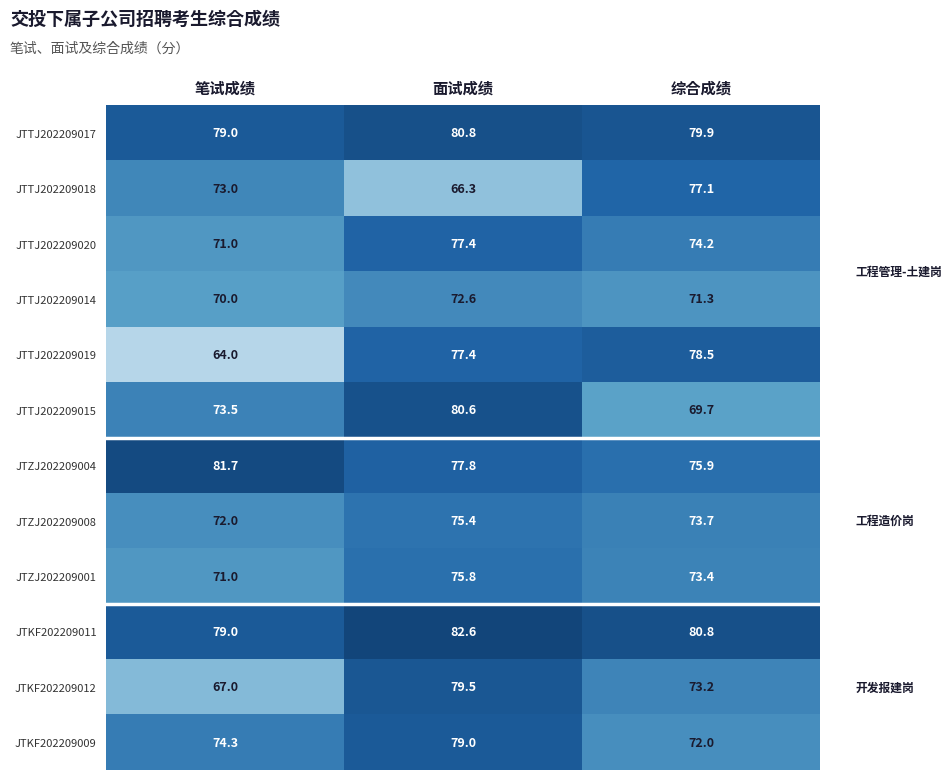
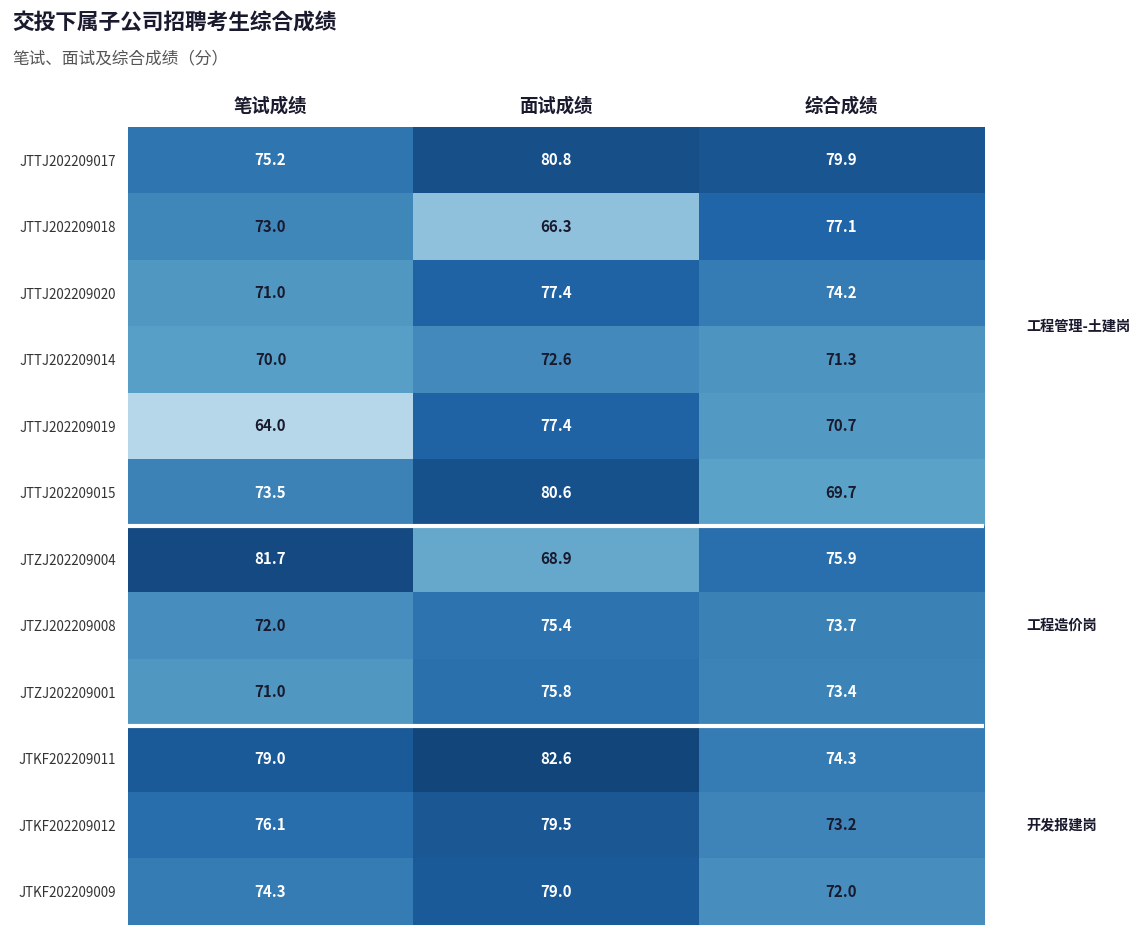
  {
    "JTTJ202209017": {
-     "笔试成绩": 79.0,
+     "笔试成绩": 75.2,
      "面试成绩": 80.8,
      "综合成绩": 79.9
    },
    "JTTJ202209018": {
      "笔试成绩": 73.0,
      "面试成绩": 66.3,
      "综合成绩": 77.1
    },
    "JTTJ202209020": {
      "笔试成绩": 71.0,
      "面试成绩": 77.4,
      "综合成绩": 74.2
    },
    "JTTJ202209014": {
      "笔试成绩": 70.0,
      "面试成绩": 72.6,
      "综合成绩": 71.3
    },
    "JTTJ202209019": {
      "笔试成绩": 64.0,
      "面试成绩": 77.4,
-     "综合成绩": 78.5
+     "综合成绩": 70.7
    },
    "JTTJ202209015": {
      "笔试成绩": 73.5,
      "面试成绩": 80.6,
      "综合成绩": 69.7
    },
    "JTZJ202209004": {
      "笔试成绩": 81.7,
-     "面试成绩": 77.8,
+     "面试成绩": 68.9,
      "综合成绩": 75.9
    },
    "JTZJ202209008": {
      "笔试成绩": 72.0,
      "面试成绩": 75.4,
      "综合成绩": 73.7
    },
    "JTZJ202209001": {
      "笔试成绩": 71.0,
      "面试成绩": 75.8,
      "综合成绩": 73.4
    },
    "JTKF202209011": {
      "笔试成绩": 79.0,
      "面试成绩": 82.6,
-     "综合成绩": 80.8
+     "综合成绩": 74.3
    },
    "JTKF202209012": {
-     "笔试成绩": 67.0,
+     "笔试成绩": 76.1,
      "面试成绩": 79.5,
      "综合成绩": 73.2
    },
    "JTKF202209009": {
      "笔试成绩": 74.3,
      "面试成绩": 79.0,
      "综合成绩": 72.0
    }
  }
